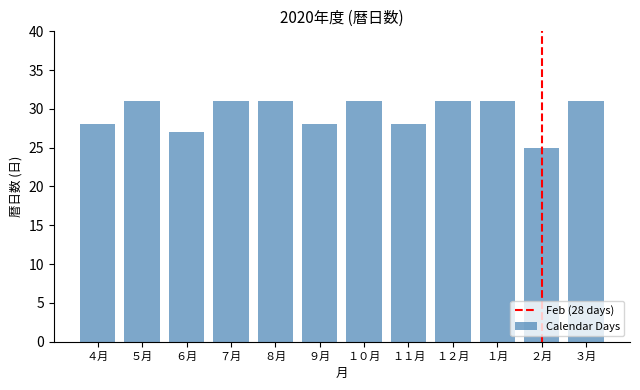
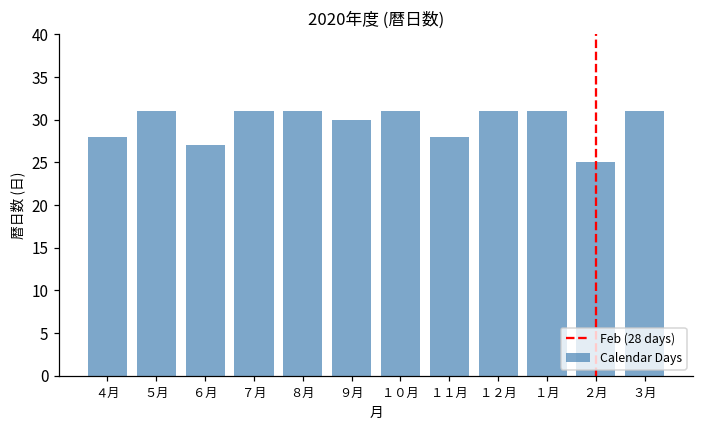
  {
    "４月": 28,
    "５月": 31,
    "６月": 27,
    "７月": 31,
    "８月": 31,
-   "９月": 28,
+   "９月": 30,
    "１０月": 31,
    "１１月": 28,
    "１２月": 31,
    "１月": 31,
    "２月": 25,
    "３月": 31
  }
